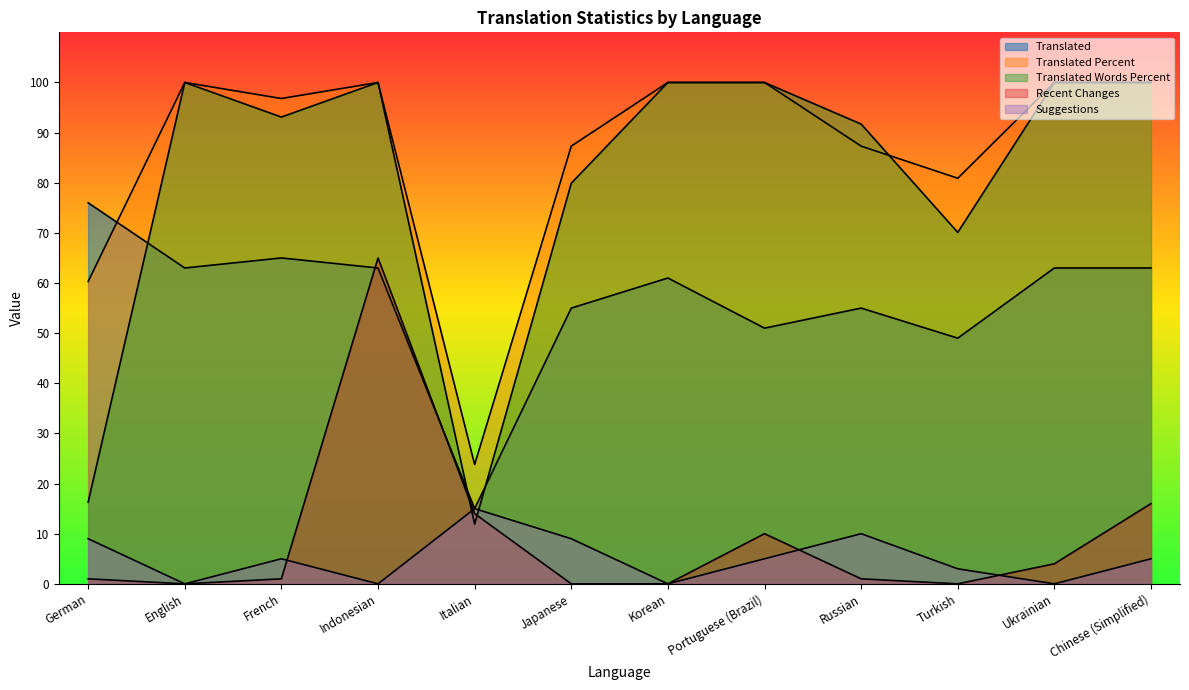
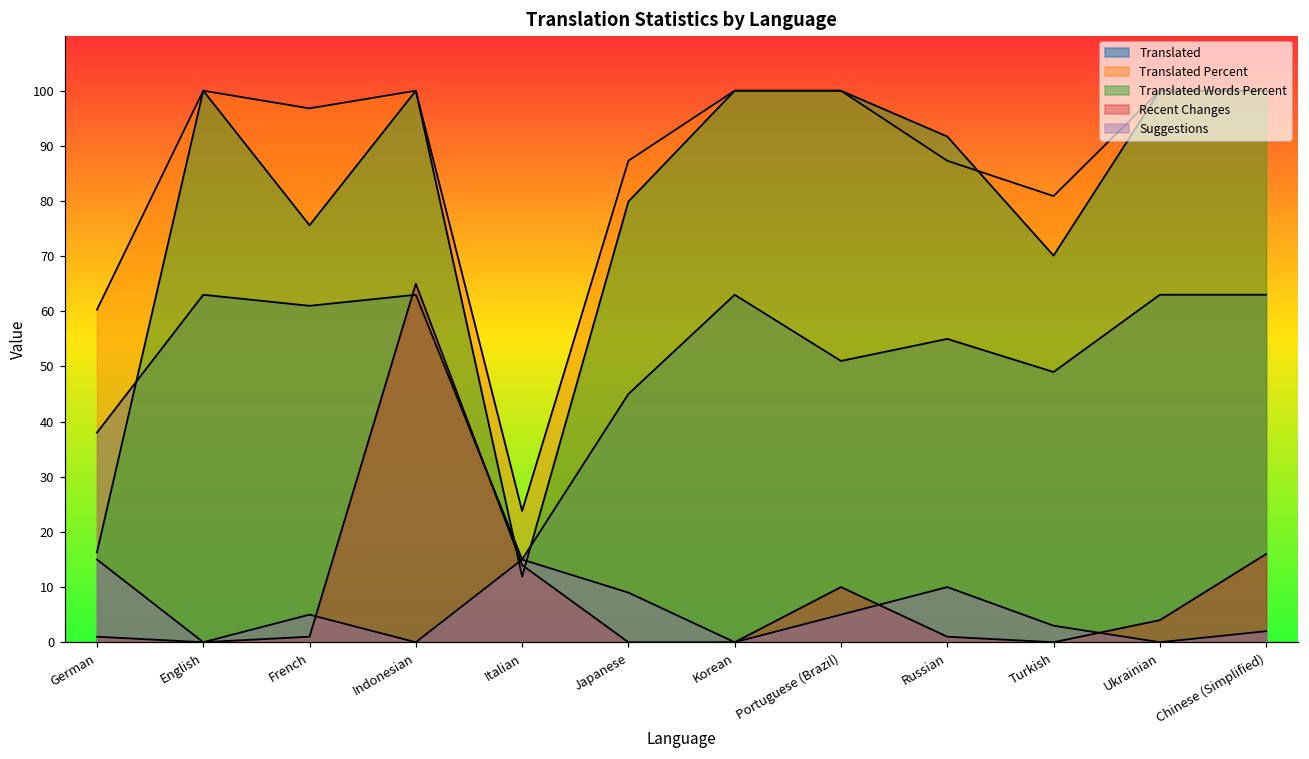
  {
    "Translated": {
-     "German": 76,
+     "German": 38,
      "English": 63,
-     "French": 65,
+     "French": 61,
      "Indonesian": 63,
-     "Japanese": 55,
-     "Korean": 61,
+     "Japanese": 45,
+     "Korean": 63,
      "Portuguese (Brazil)": 51,
      "Russian": 55,
      "Turkish": 49,
      "Ukrainian": 63,
      "Chinese (Simplified)": 63
    },
    "Translated Words Percent": {
      "German": 16,
-     "French": 93,
+     "French": 76,
      "Italian": 12,
      "Japanese": 80,
      "Russian": 92,
      "Turkish": 70
    },
    "Suggestions": {
-     "German": 9,
+     "German": 15,
      "French": 5,
      "Indonesian": 0,
      "Japanese": 9,
      "Portuguese (Brazil)": 5,
      "Russian": 10,
      "Turkish": 3,
      "Ukrainian": 0,
-     "Chinese (Simplified)": 5
+     "Chinese (Simplified)": 2
    }
  }
